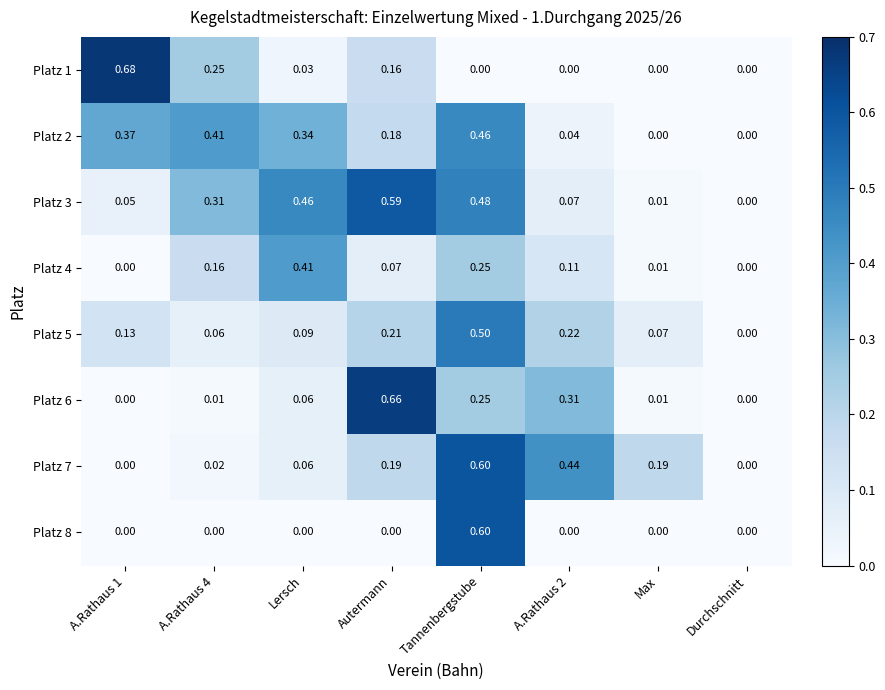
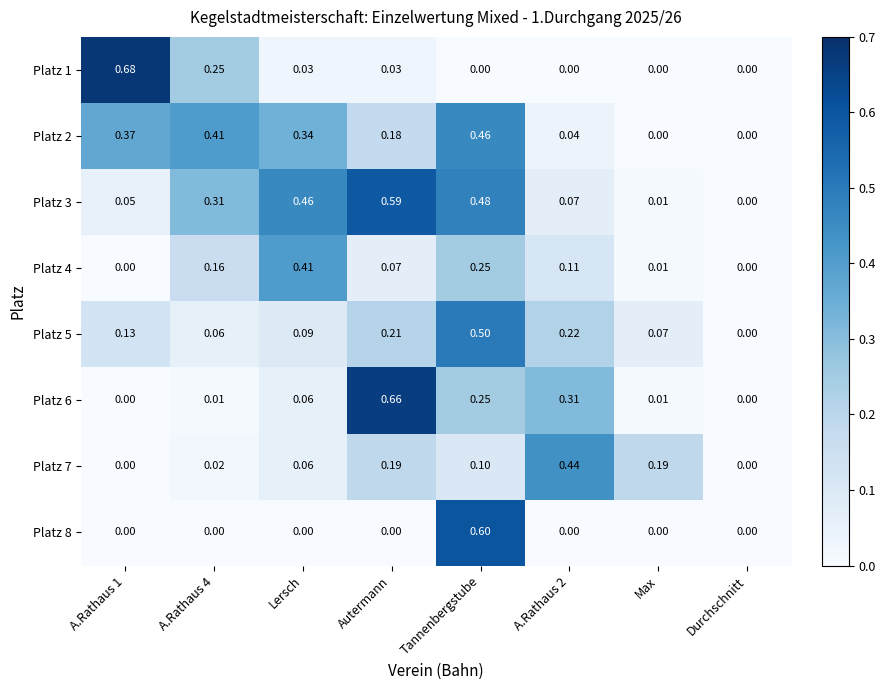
  {
    "Platz 1": {
      "A.Rathaus 1": 0.68,
      "A.Rathaus 4": 0.25,
      "Lersch": 0.03,
-     "Autermann": 0.16,
+     "Autermann": 0.03,
      "Tannenbergstube": 0.00,
      "A.Rathaus 2": 0.00,
      "Max": 0.00,
      "Durchschnitt": 0.00
    },
    "Platz 2": {
      "A.Rathaus 1": 0.37,
      "A.Rathaus 4": 0.41,
      "Lersch": 0.34,
      "Autermann": 0.18,
      "Tannenbergstube": 0.46,
      "A.Rathaus 2": 0.04,
      "Max": 0.00,
      "Durchschnitt": 0.00
    },
    "Platz 3": {
      "A.Rathaus 1": 0.05,
      "A.Rathaus 4": 0.31,
      "Lersch": 0.46,
      "Autermann": 0.59,
      "Tannenbergstube": 0.48,
      "A.Rathaus 2": 0.07,
      "Max": 0.01,
      "Durchschnitt": 0.00
    },
    "Platz 4": {
      "A.Rathaus 1": 0.00,
      "A.Rathaus 4": 0.16,
      "Lersch": 0.41,
      "Autermann": 0.07,
      "Tannenbergstube": 0.25,
      "A.Rathaus 2": 0.11,
      "Max": 0.01,
      "Durchschnitt": 0.00
    },
    "Platz 5": {
      "A.Rathaus 1": 0.13,
      "A.Rathaus 4": 0.06,
      "Lersch": 0.09,
      "Autermann": 0.21,
      "Tannenbergstube": 0.50,
      "A.Rathaus 2": 0.22,
      "Max": 0.07,
      "Durchschnitt": 0.00
    },
    "Platz 6": {
      "A.Rathaus 1": 0.00,
      "A.Rathaus 4": 0.01,
      "Lersch": 0.06,
      "Autermann": 0.66,
      "Tannenbergstube": 0.25,
      "A.Rathaus 2": 0.31,
      "Max": 0.01,
      "Durchschnitt": 0.00
    },
    "Platz 7": {
      "A.Rathaus 1": 0.00,
      "A.Rathaus 4": 0.02,
      "Lersch": 0.06,
      "Autermann": 0.19,
-     "Tannenbergstube": 0.60,
+     "Tannenbergstube": 0.10,
      "A.Rathaus 2": 0.44,
      "Max": 0.19,
      "Durchschnitt": 0.00
    },
    "Platz 8": {
      "A.Rathaus 1": 0.00,
      "A.Rathaus 4": 0.00,
      "Lersch": 0.00,
      "Autermann": 0.00,
      "Tannenbergstube": 0.60,
      "A.Rathaus 2": 0.00,
      "Max": 0.00,
      "Durchschnitt": 0.00
    }
  }
